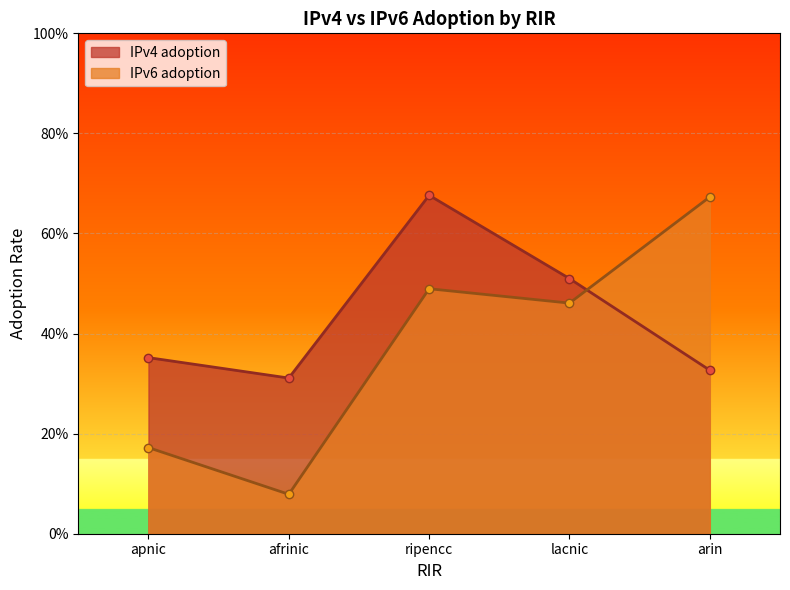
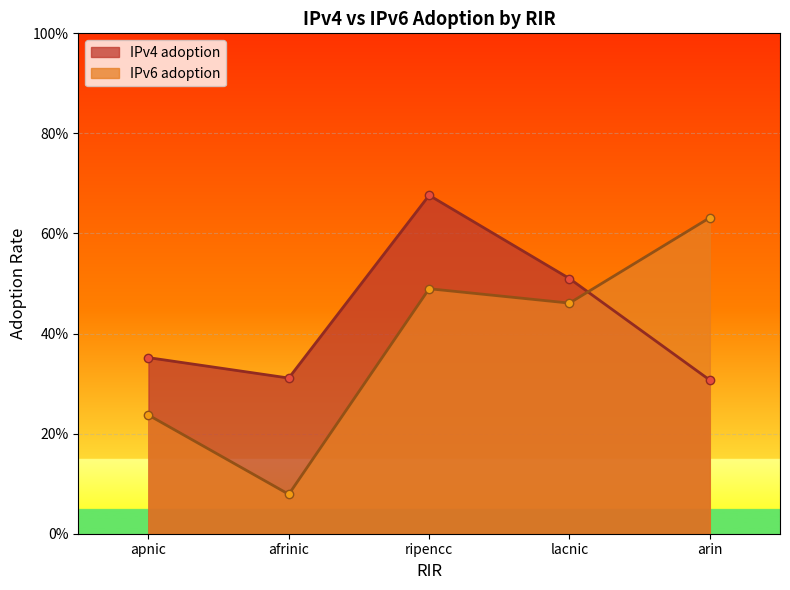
  {
    "IPv4 adoption": {
      "apnic": "35%",
      "afrinic": "31%",
      "ripencc": "68%",
      "lacnic": "51%",
-     "arin": "33%"
+     "arin": "31%"
    },
    "IPv6 adoption": {
-     "apnic": "17%",
+     "apnic": "24%",
      "afrinic": "8%",
      "ripencc": "49%",
      "lacnic": "46%",
-     "arin": "67%"
+     "arin": "63%"
    }
  }
